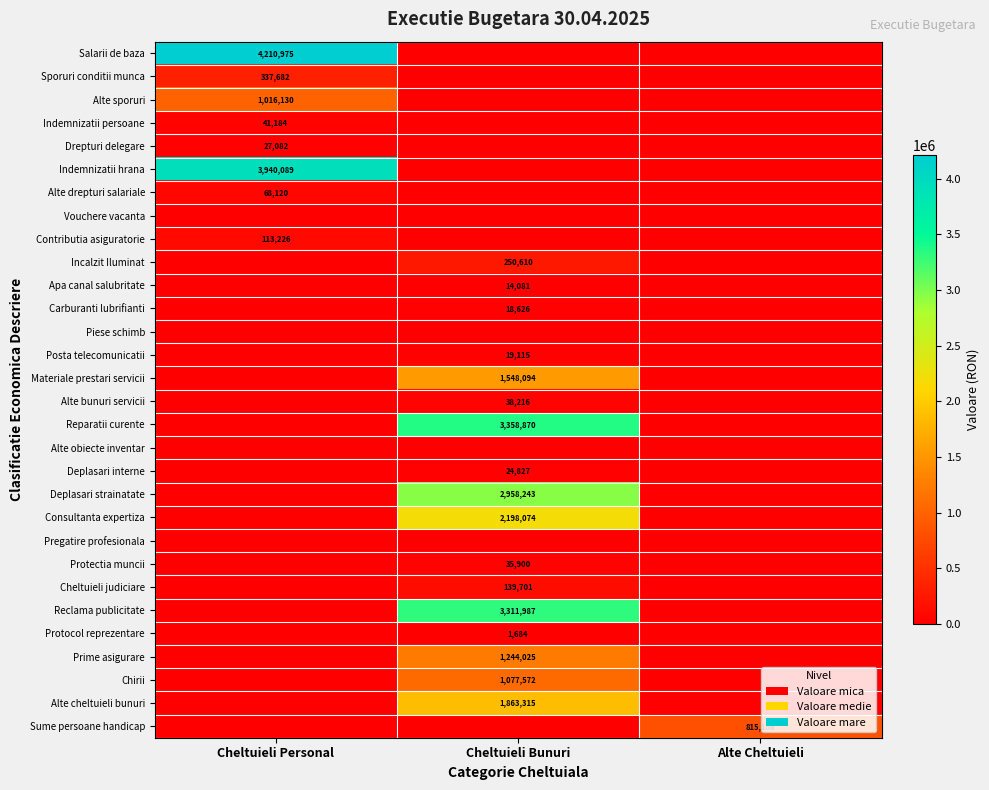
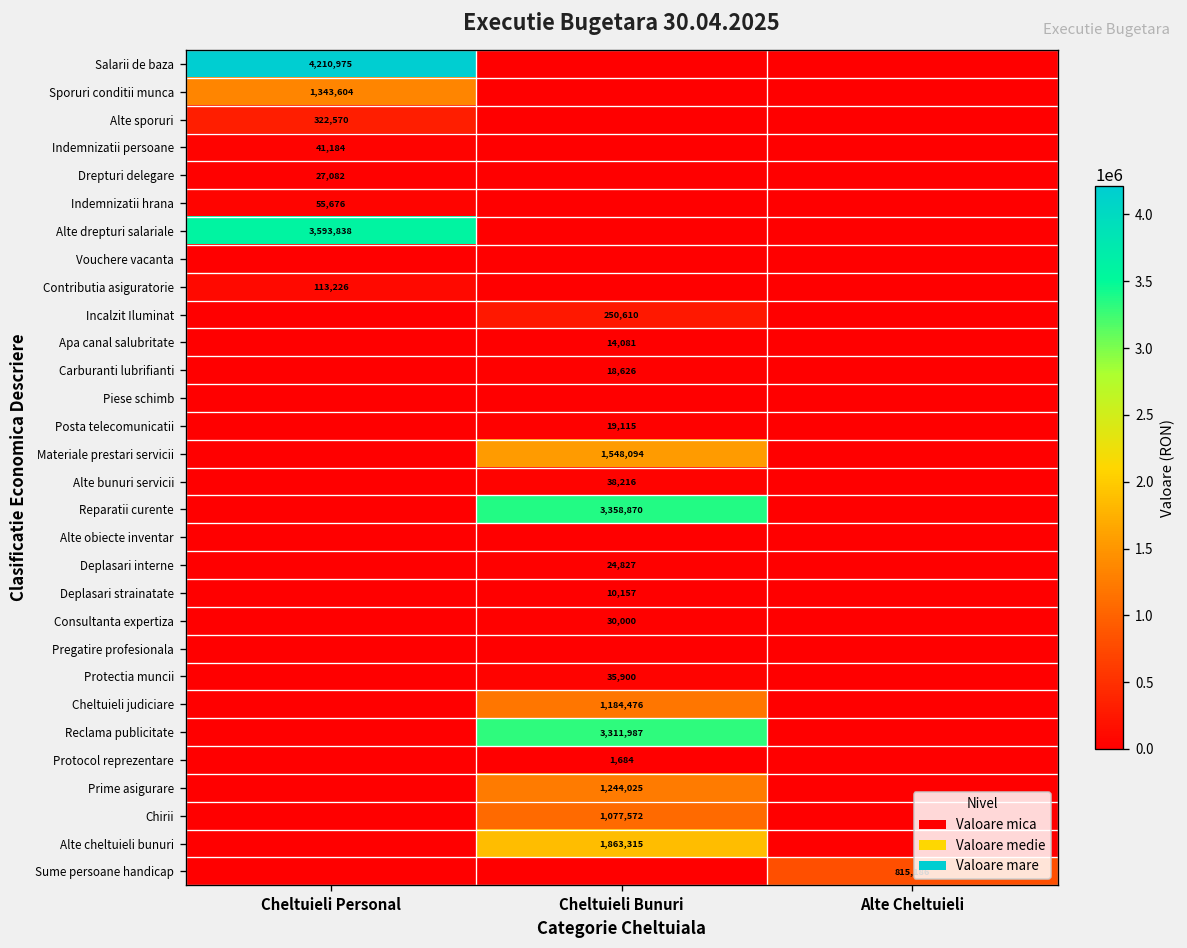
  {
    "Salarii de baza": {
      "Cheltuieli Personal": "4,210,975"
    },
    "Sporuri conditii munca": {
-     "Cheltuieli Personal": "337,682"
+     "Cheltuieli Personal": "1,343,604"
    },
    "Alte sporuri": {
-     "Cheltuieli Personal": "1,016,130"
+     "Cheltuieli Personal": "322,570"
    },
    "Indemnizatii persoane": {
      "Cheltuieli Personal": "41,184"
    },
    "Drepturi delegare": {
      "Cheltuieli Personal": "27,082"
    },
    "Indemnizatii hrana": {
-     "Cheltuieli Personal": "3,940,089"
+     "Cheltuieli Personal": "55,676"
    },
    "Alte drepturi salariale": {
-     "Cheltuieli Personal": "68,120"
+     "Cheltuieli Personal": "3,593,838"
    },
    "Contributia asiguratorie": {
      "Cheltuieli Personal": "113,226"
    },
    "Incalzit Iluminat": {
      "Cheltuieli Bunuri": "250,610"
    },
    "Apa canal salubritate": {
      "Cheltuieli Bunuri": "14,081"
    },
    "Carburanti lubrifianti": {
      "Cheltuieli Bunuri": "18,626"
    },
    "Posta telecomunicatii": {
      "Cheltuieli Bunuri": "19,115"
    },
    "Materiale prestari servicii": {
      "Cheltuieli Bunuri": "1,548,094"
    },
    "Alte bunuri servicii": {
      "Cheltuieli Bunuri": "38,216"
    },
    "Reparatii curente": {
      "Cheltuieli Bunuri": "3,358,870"
    },
    "Deplasari interne": {
      "Cheltuieli Bunuri": "24,827"
    },
    "Deplasari strainatate": {
-     "Cheltuieli Bunuri": "2,958,243"
+     "Cheltuieli Bunuri": "10,157"
    },
    "Consultanta expertiza": {
-     "Cheltuieli Bunuri": "2,198,074"
+     "Cheltuieli Bunuri": "30,000"
    },
    "Protectia muncii": {
      "Cheltuieli Bunuri": "35,900"
    },
    "Cheltuieli judiciare": {
-     "Cheltuieli Bunuri": "139,701"
+     "Cheltuieli Bunuri": "1,184,476"
    },
    "Reclama publicitate": {
      "Cheltuieli Bunuri": "3,311,987"
    },
    "Protocol reprezentare": {
      "Cheltuieli Bunuri": "1,684"
    },
    "Prime asigurare": {
      "Cheltuieli Bunuri": "1,244,025"
    },
    "Chirii": {
      "Cheltuieli Bunuri": "1,077,572"
    },
    "Alte cheltuieli bunuri": {
      "Cheltuieli Bunuri": "1,863,315"
    }
  }
